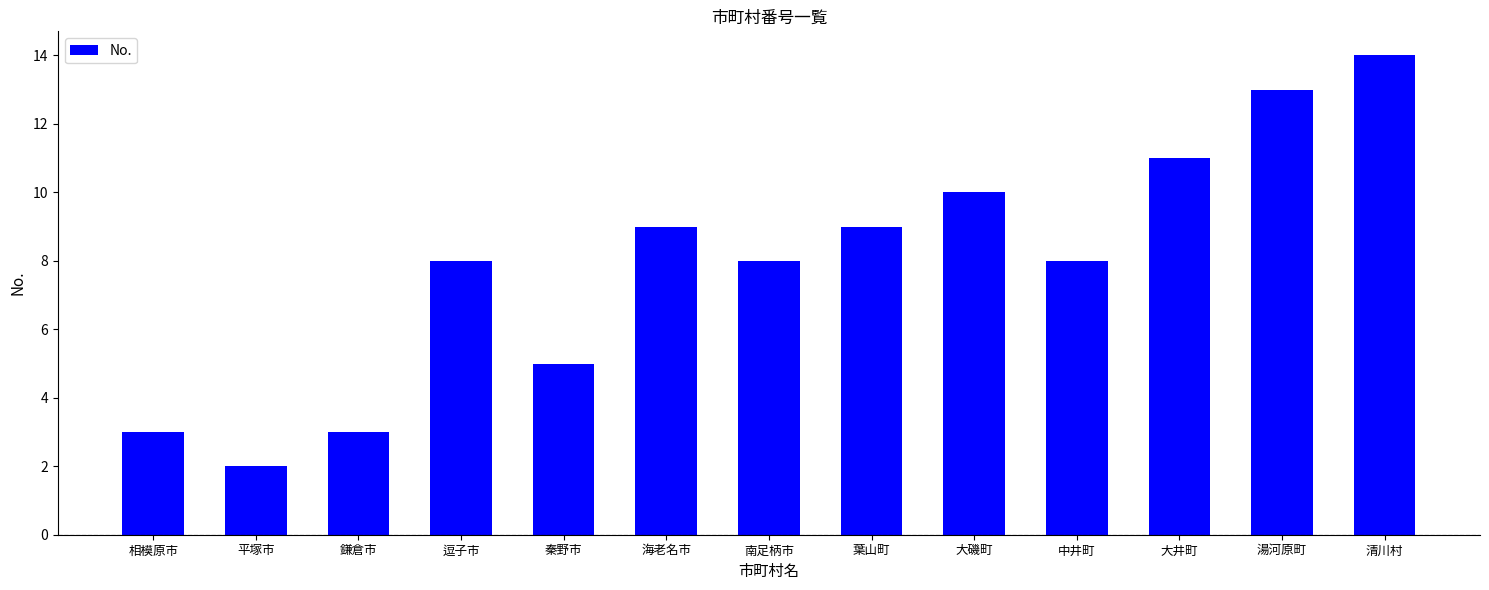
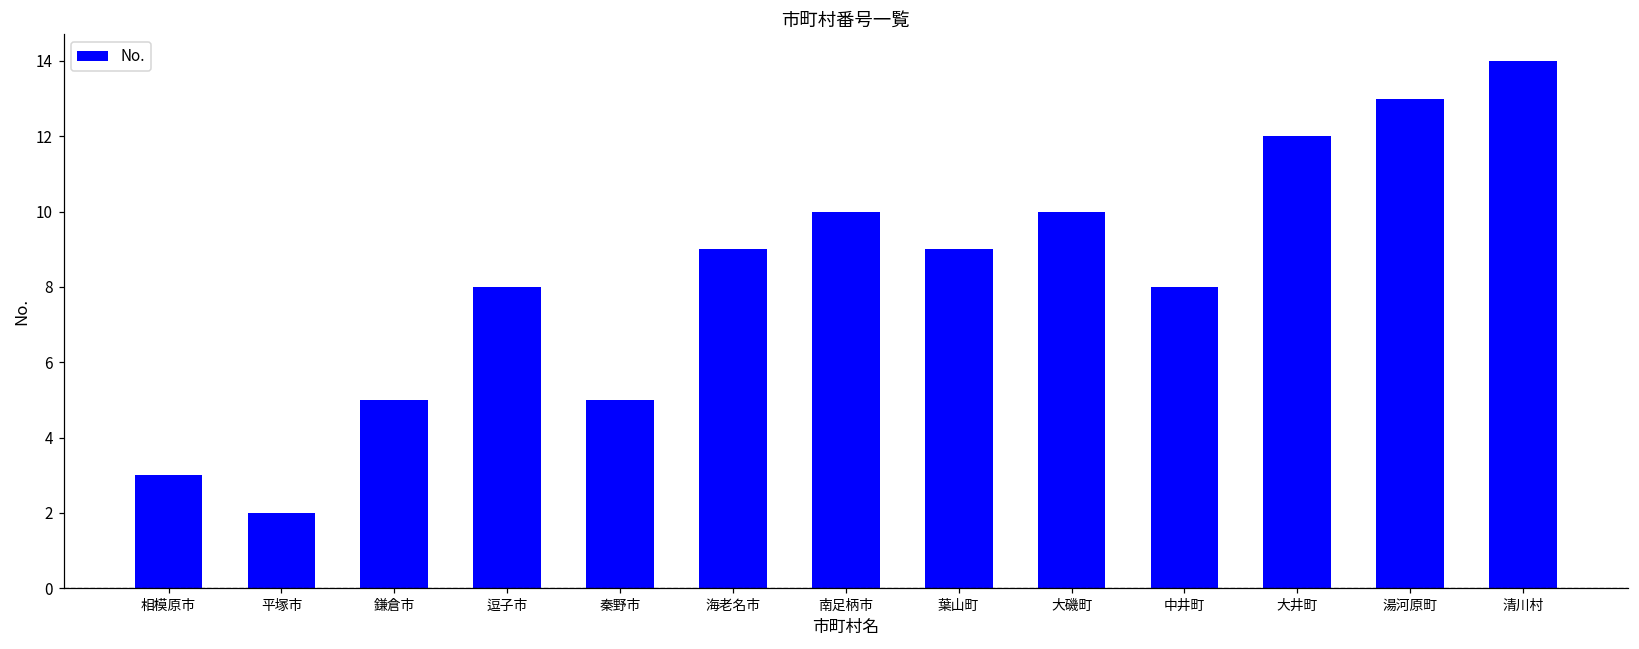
  {
    "相模原市": 3,
    "平塚市": 2,
-   "鎌倉市": 3,
+   "鎌倉市": 5,
    "逗子市": 8,
    "秦野市": 5,
    "海老名市": 9,
-   "南足柄市": 8,
+   "南足柄市": 10,
    "葉山町": 9,
    "大磯町": 10,
    "中井町": 8,
-   "大井町": 11,
+   "大井町": 12,
    "湯河原町": 13,
    "清川村": 14
  }
